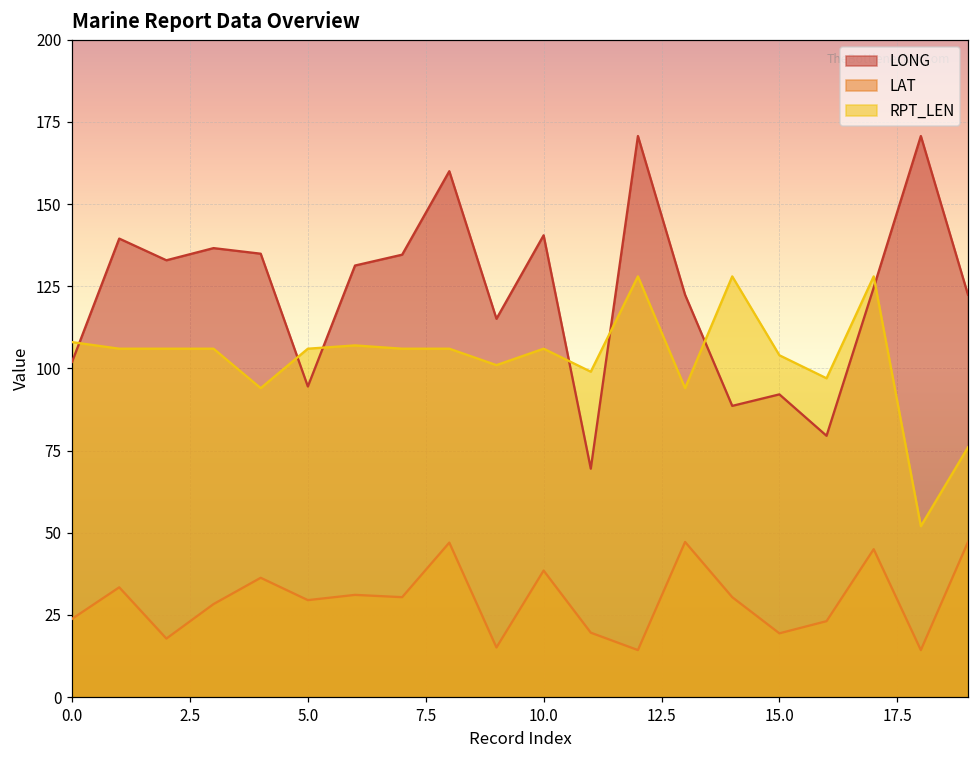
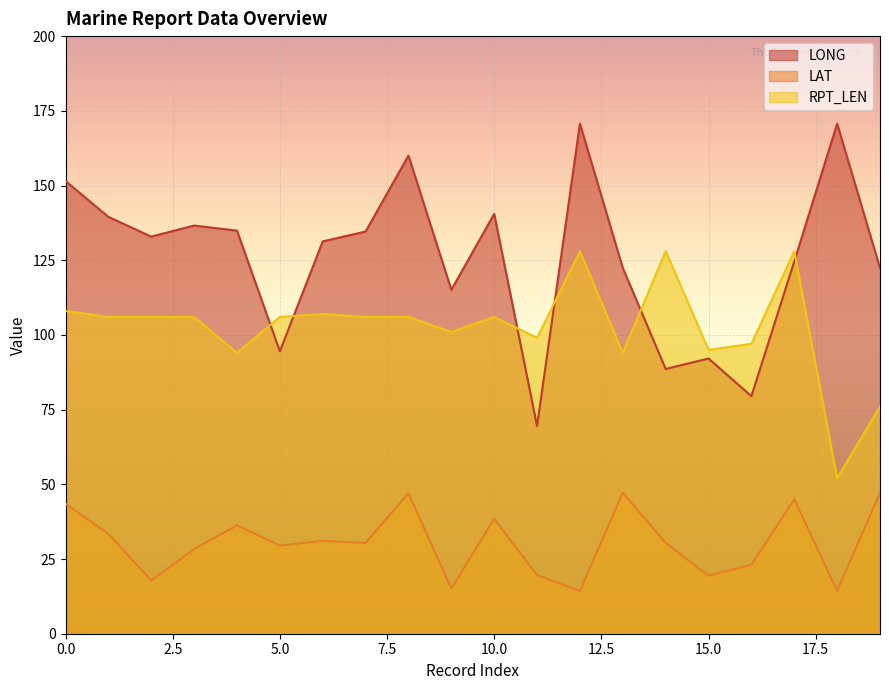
  {
    "LONG": {
-     "0.0": 102,
+     "0.0": 152,
      "5.0": 95,
      "10.0": 141,
      "15.0": 92
    },
    "LAT": {
-     "0.0": 24,
+     "0.0": 44,
      "5.0": 30,
      "10.0": 39,
      "15.0": 19
    },
    "RPT_LEN": {
      "0.0": 108,
      "5.0": 106,
      "10.0": 106,
-     "15.0": 104
+     "15.0": 95
    }
  }
